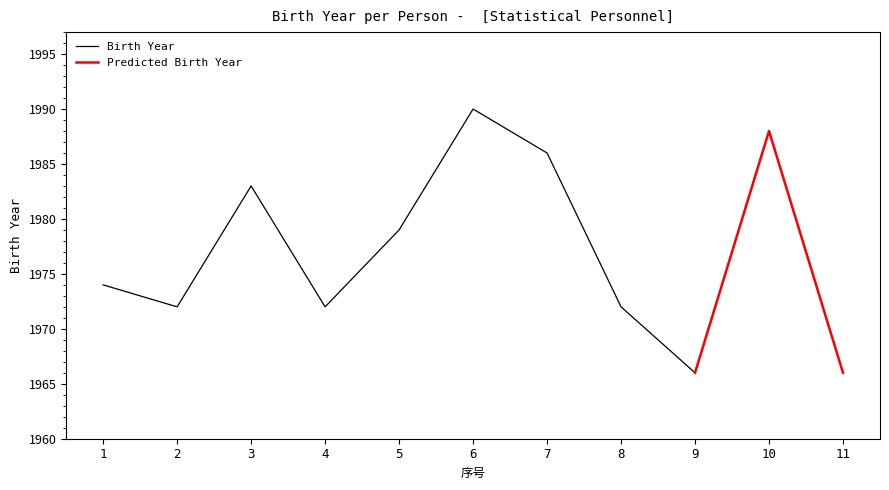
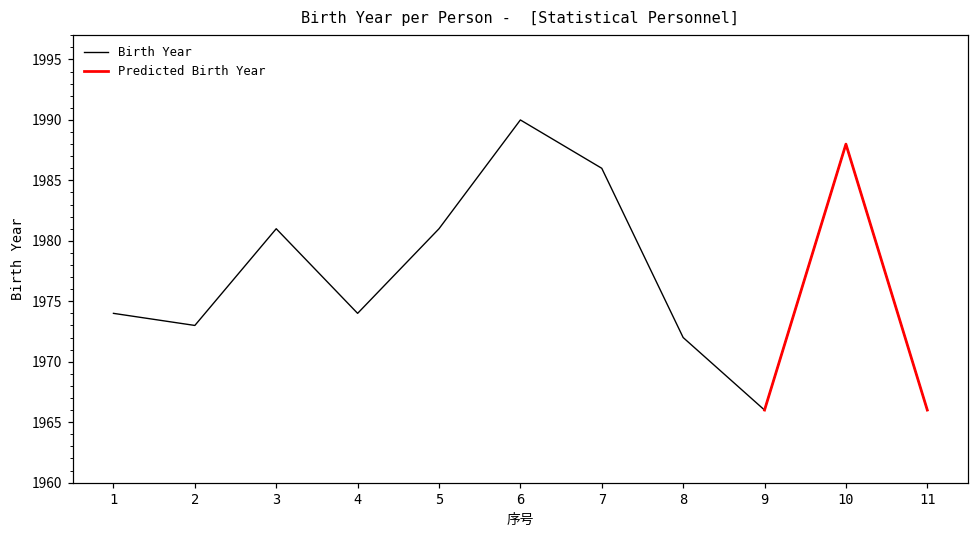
  {
    "Birth Year": {
      "1": 1974,
-     "2": 1972,
-     "3": 1983,
-     "4": 1972,
-     "5": 1979,
+     "2": 1973,
+     "3": 1981,
+     "4": 1974,
+     "5": 1981,
      "6": 1990,
      "7": 1986,
      "8": 1972
    }
  }
